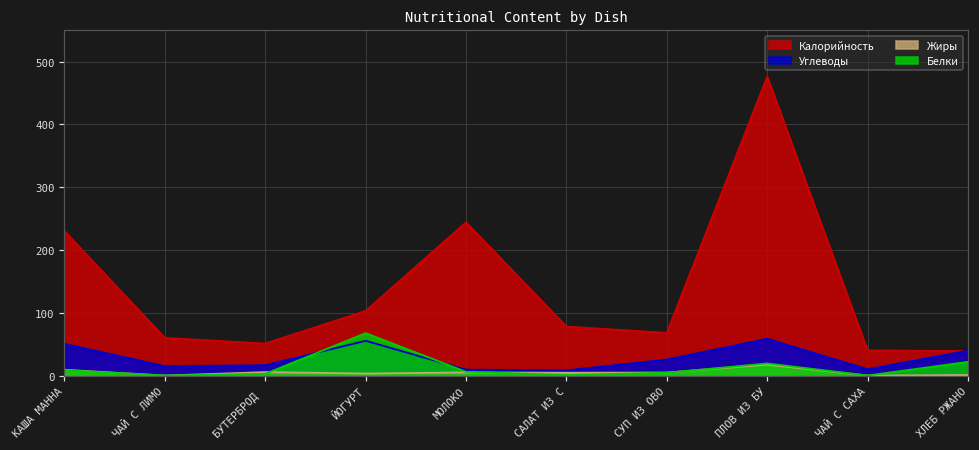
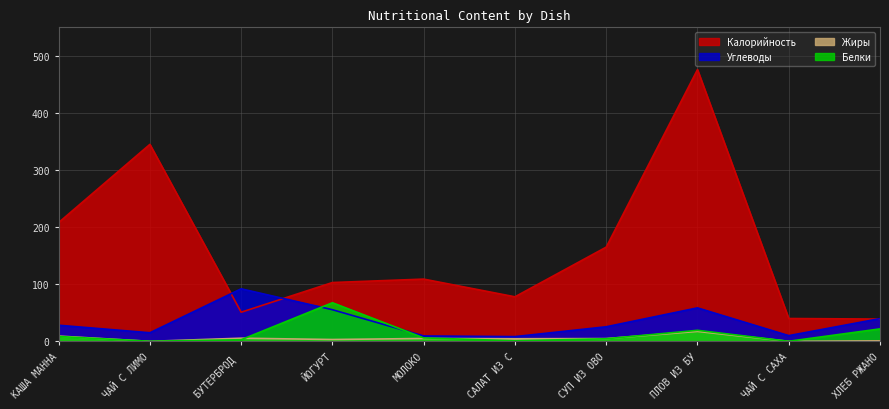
  {
    "Калорийность": {
-     "КАША МАННА": 230,
-     "ЧАЙ С ЛИМО": 60,
+     "КАША МАННА": 210,
+     "ЧАЙ С ЛИМО": 350,
      "БУТЕРБРОД": 50,
      "ЙОГУРТ": 100,
-     "МОЛОКО": 240,
+     "МОЛОКО": 110,
      "САЛАТ ИЗ С": 80,
-     "СУП ИЗ ОВО": 70,
+     "СУП ИЗ ОВО": 170,
      "ПЛОВ ИЗ БУ": 480,
      "ЧАЙ С САХА": 40
    },
    "Углеводы": {
-     "КАША МАННА": 50,
+     "КАША МАННА": 30,
      "ЧАЙ С ЛИМО": 20,
-     "БУТЕРБРОД": 20,
+     "БУТЕРБРОД": 90,
      "ЙОГУРТ": 60,
      "СУП ИЗ ОВО": 30,
      "ПЛОВ ИЗ БУ": 60,
      "ЧАЙ С САХА": 10
    },
    "Жиры": {
      "ЙОГУРТ": 0,
      "ХЛЕБ РЖАНО": 0
    },
    "Белки": {
      "ЙОГУРТ": 70,
      "ХЛЕБ РЖАНО": 20
    }
  }
